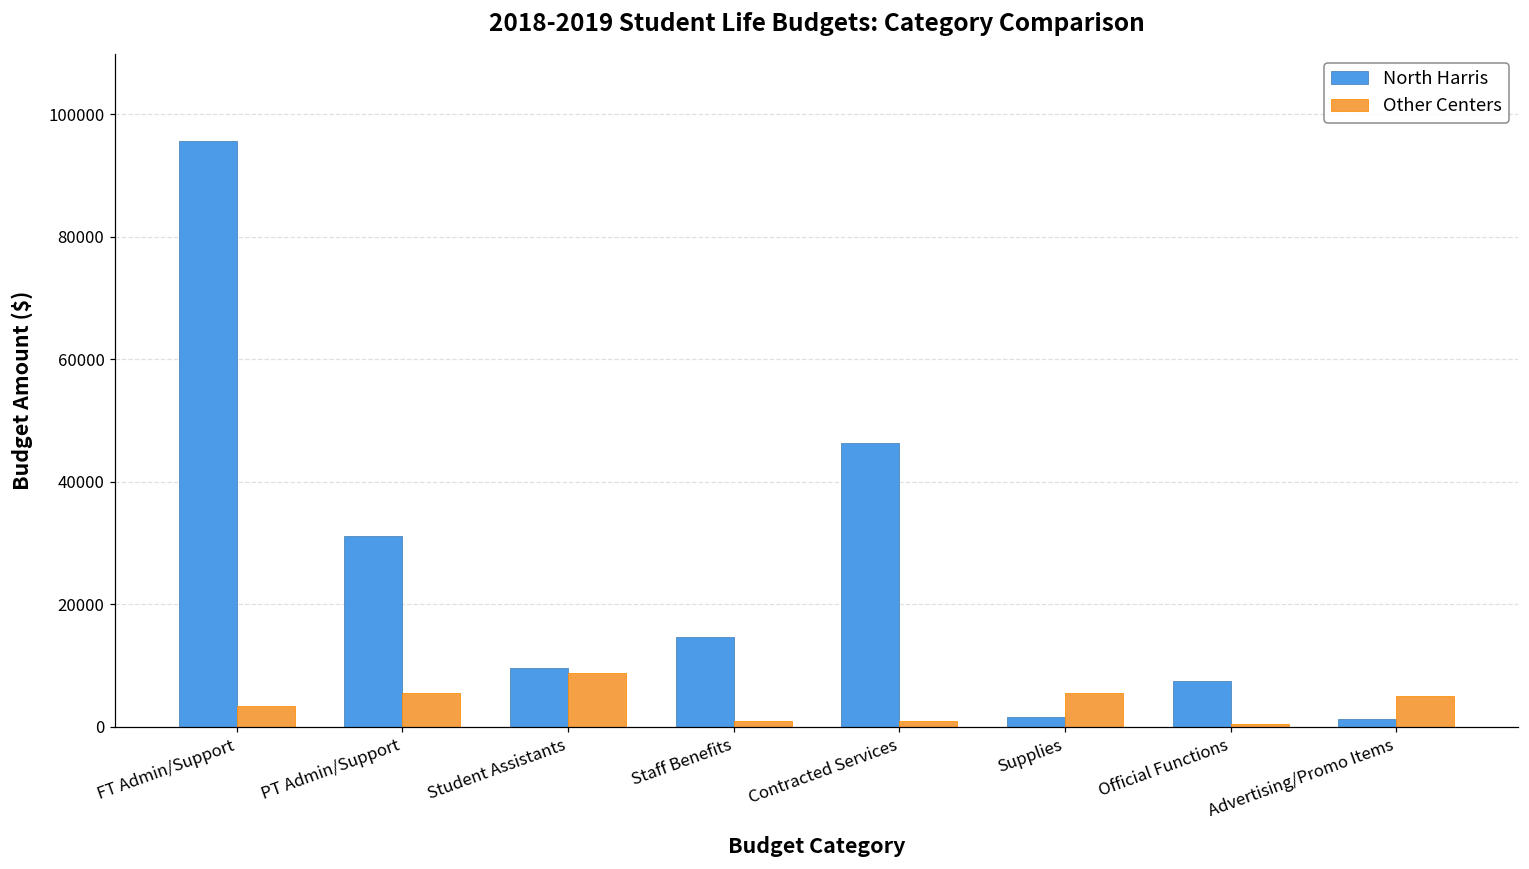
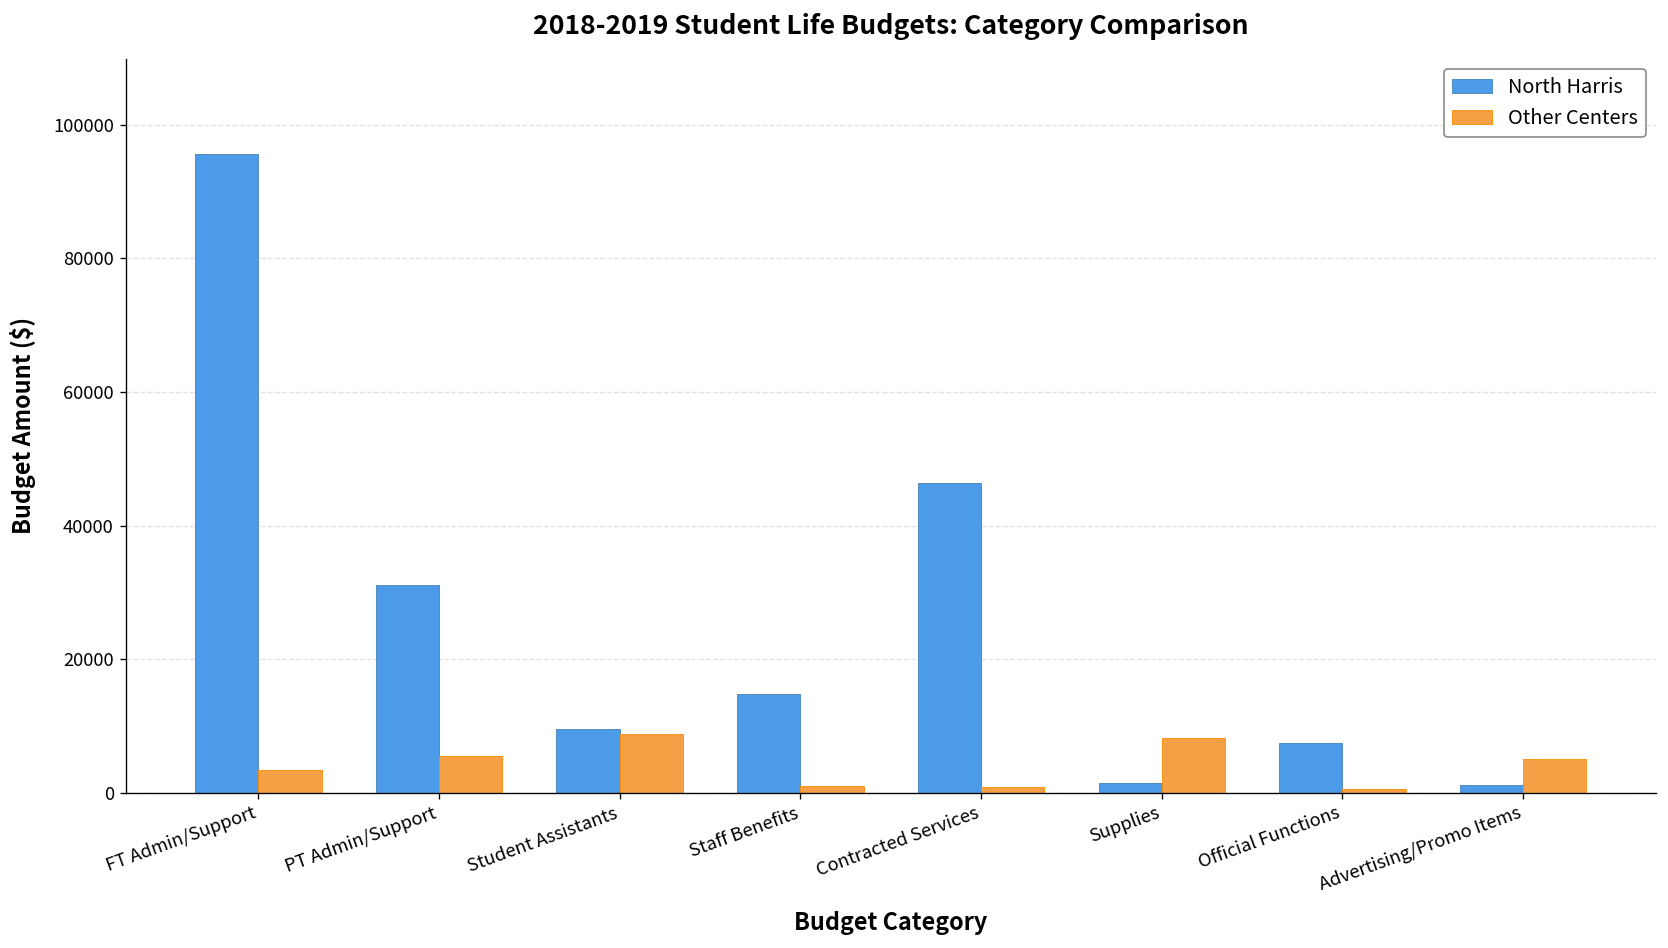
  {
    "North Harris": {
      "FT Admin/Support": 96000,
      "PT Admin/Support": 31000,
      "Student Assistants": 10000,
      "Staff Benefits": 15000,
      "Contracted Services": 46000,
      "Supplies": 2000,
      "Official Functions": 8000,
      "Advertising/Promo Items": 1000
    },
    "Other Centers": {
      "FT Admin/Support": 3000,
      "PT Admin/Support": 6000,
      "Student Assistants": 9000,
      "Staff Benefits": 1000,
      "Contracted Services": 1000,
-     "Supplies": 6000,
+     "Supplies": 8000,
      "Official Functions": 1000,
      "Advertising/Promo Items": 5000
    }
  }
